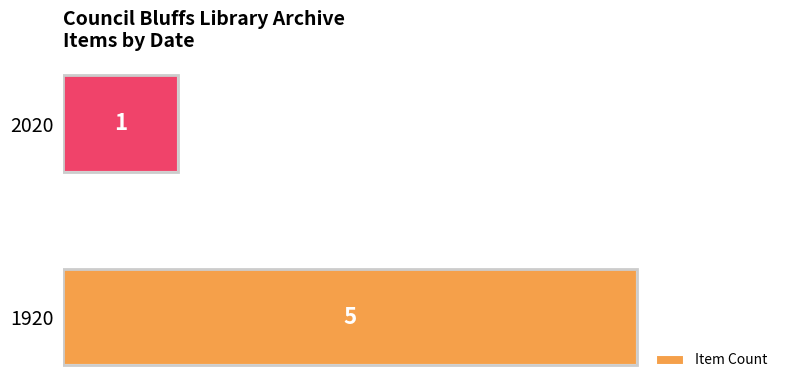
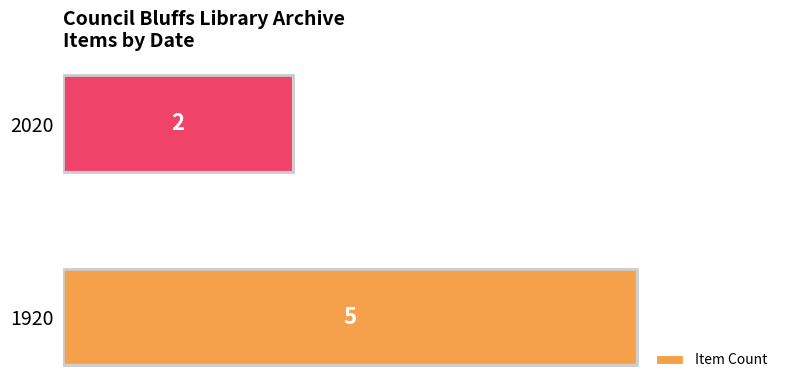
  {
-   "2020": 1,
+   "2020": 2,
    "1920": 5
  }
